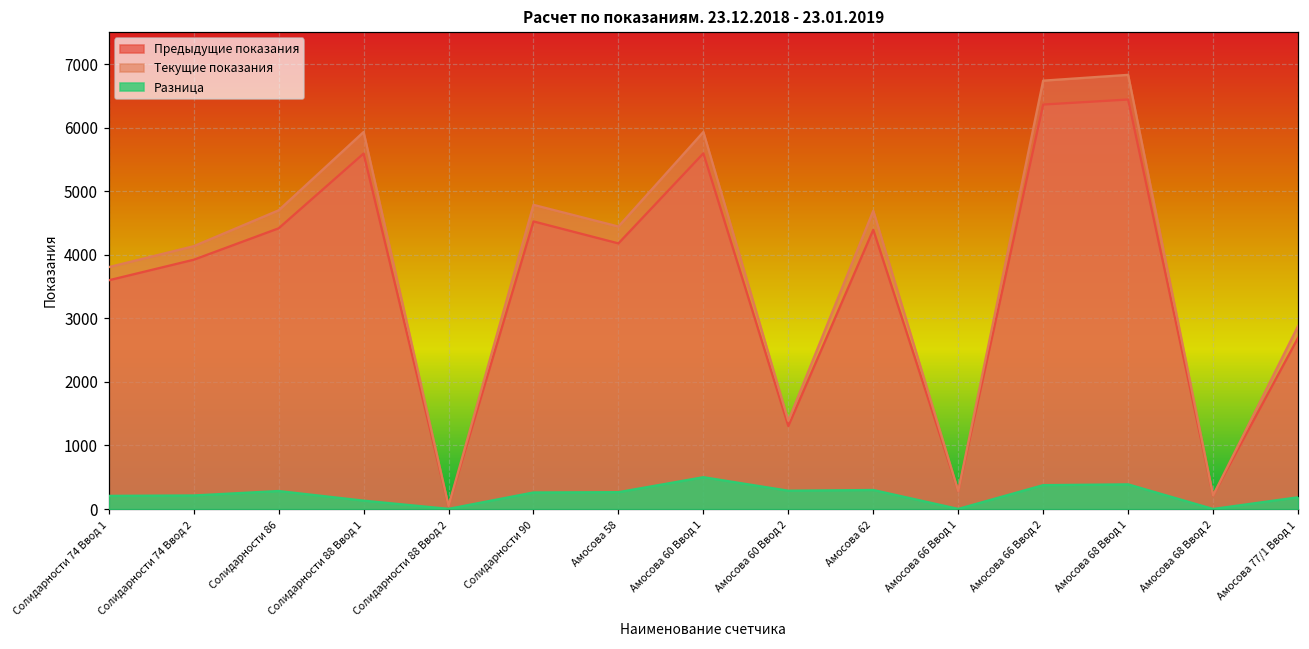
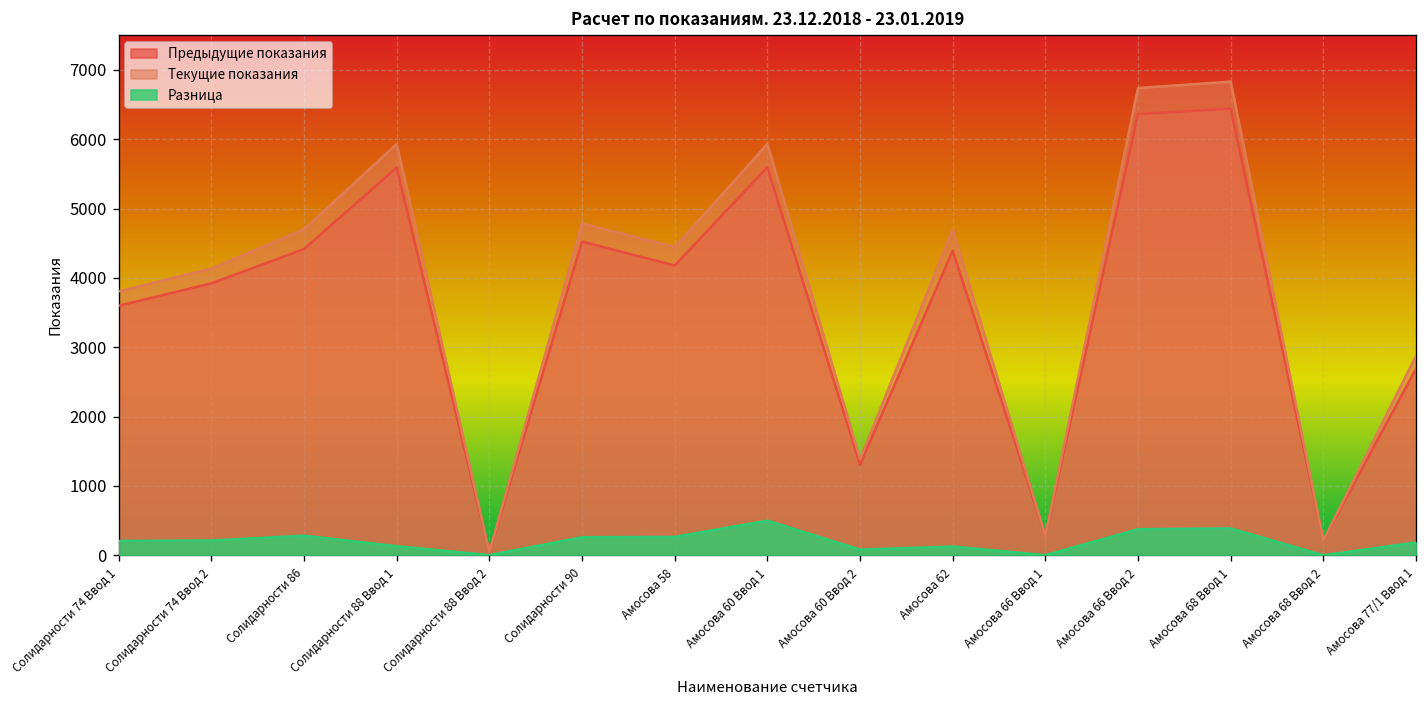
  {
    "Разница": {
      "Солидарности 74 Ввод 1": 200,
      "Солидарности 74 Ввод 2": 200,
      "Солидарности 86": 300,
      "Солидарности 88 Ввод 1": 100,
      "Солидарности 90": 300,
      "Амосова 58": 300,
      "Амосова 60 Ввод 1": 500,
-     "Амосова 60 Ввод 2": 300,
-     "Амосова 62": 300,
+     "Амосова 60 Ввод 2": 100,
+     "Амосова 62": 100,
      "Амосова 66 Ввод 1": 0,
      "Амосова 66 Ввод 2": 400,
      "Амосова 68 Ввод 1": 400,
      "Амосова 68 Ввод 2": 0,
      "Амосова 77/1 Ввод 1": 200
    }
  }
